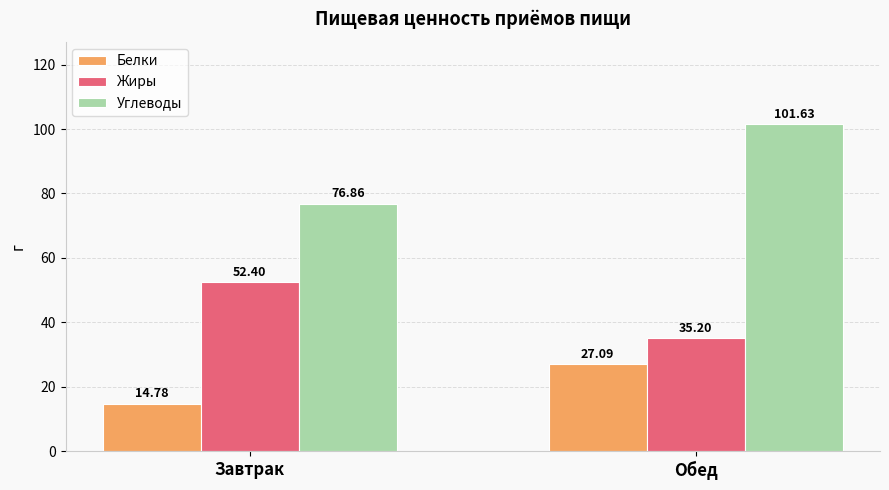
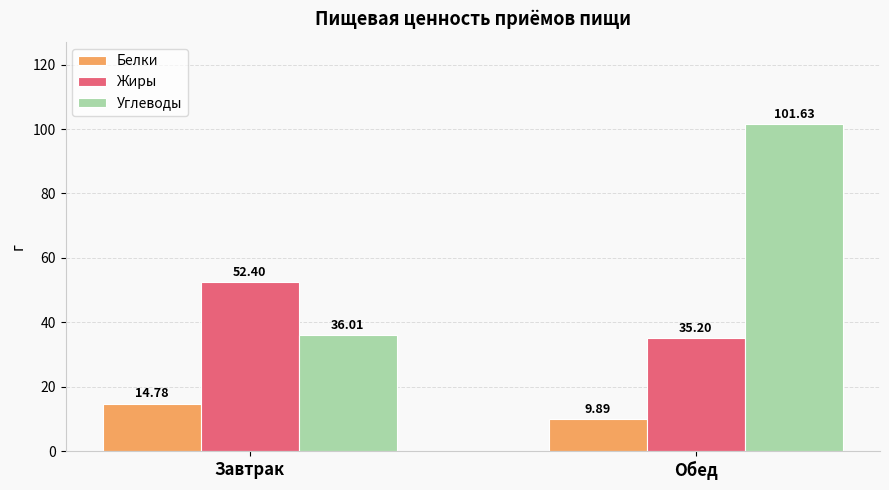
  {
    "Белки": {
      "Завтрак": 14.78,
-     "Обед": 27.09
+     "Обед": 9.89
    },
    "Жиры": {
      "Завтрак": 52.40,
      "Обед": 35.20
    },
    "Углеводы": {
-     "Завтрак": 76.86,
+     "Завтрак": 36.01,
      "Обед": 101.63
    }
  }
